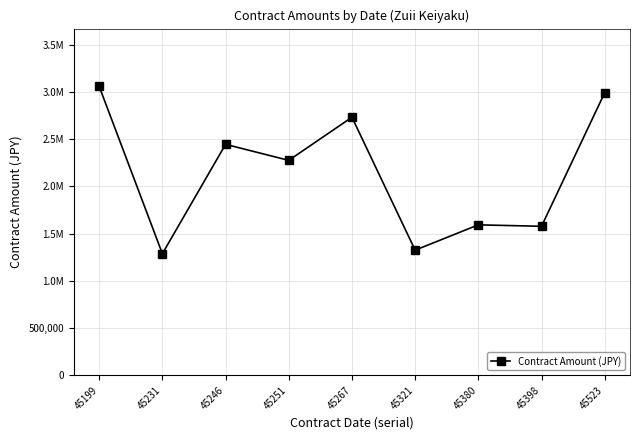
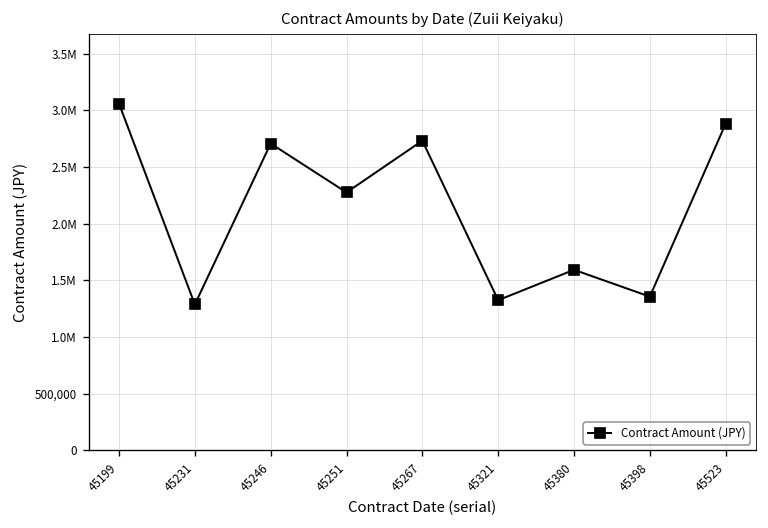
  {
    "45199": "3,100,000",
    "45231": "1,300,000",
-   "45246": "2,400,000",
+   "45246": "2,700,000",
    "45251": "2,300,000",
    "45267": "2,700,000",
    "45321": "1,300,000",
    "45380": "1,600,000",
-   "45398": "1,600,000",
-   "45523": "3,000,000"
+   "45398": "1,400,000",
+   "45523": "2,900,000"
  }
